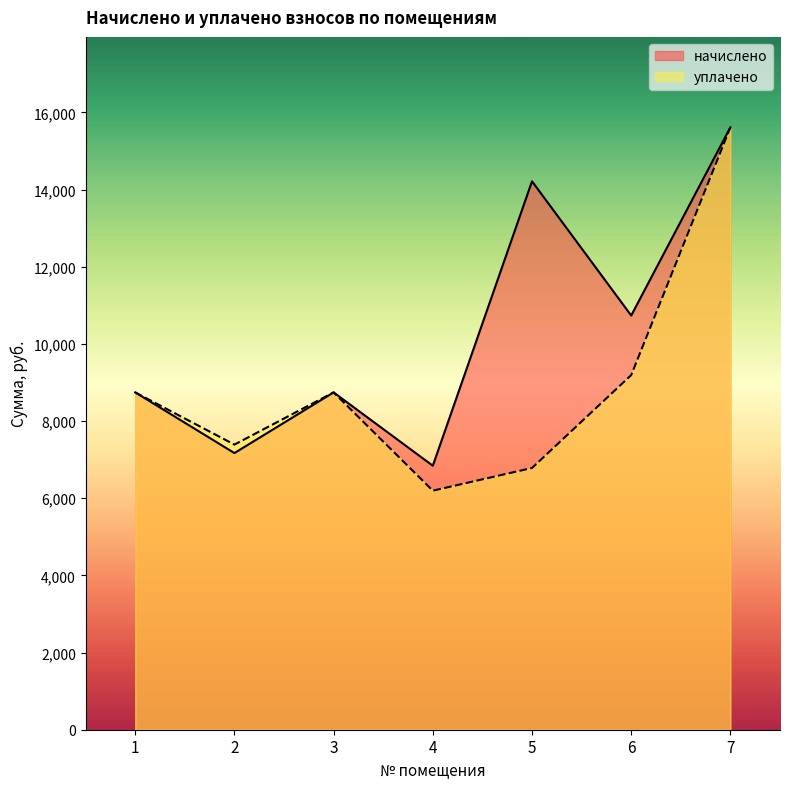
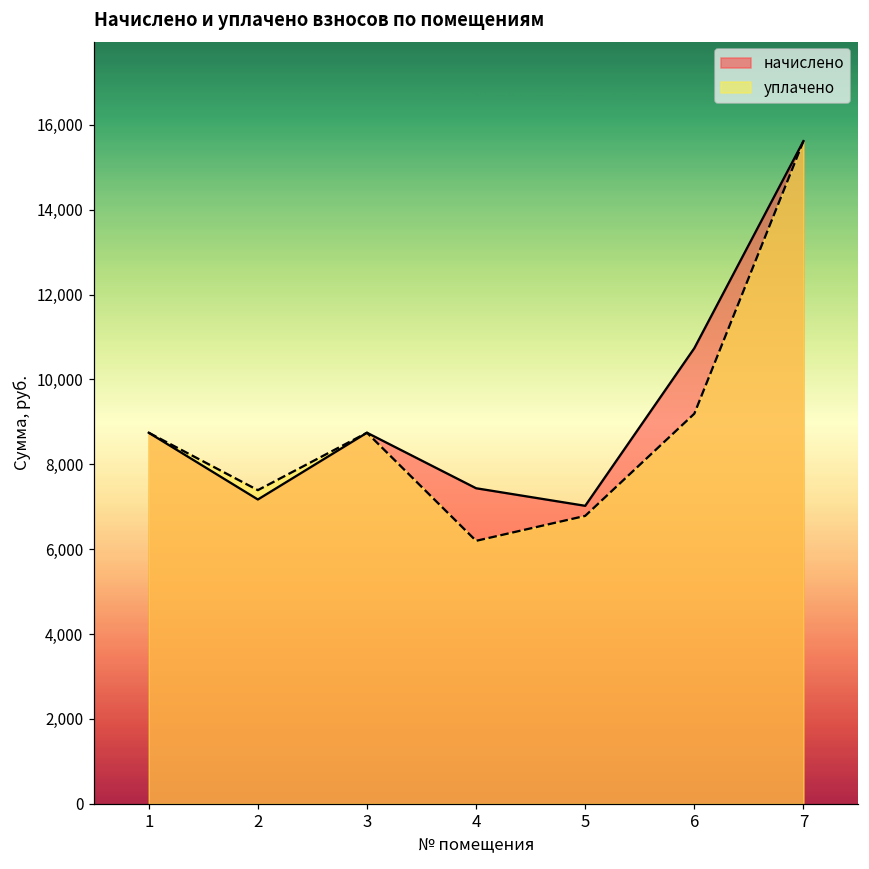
  {
    "начислено": {
      "2": "7,200",
-     "4": "6,800",
-     "5": "14,200",
+     "4": "7,400",
+     "5": "7,000",
      "6": "10,700"
    },
    "уплачено": {
      "2": "7,400",
      "4": "6,200",
      "5": "6,800",
      "6": "9,200"
    }
  }
